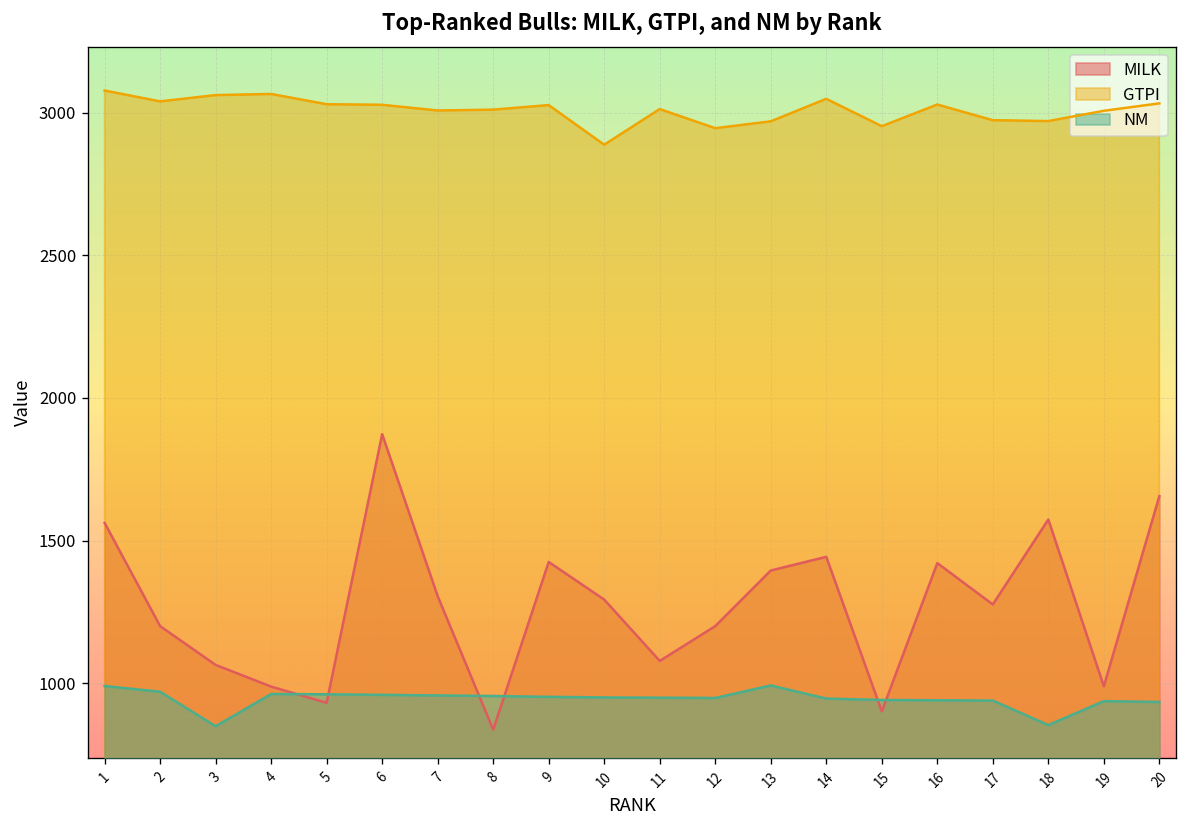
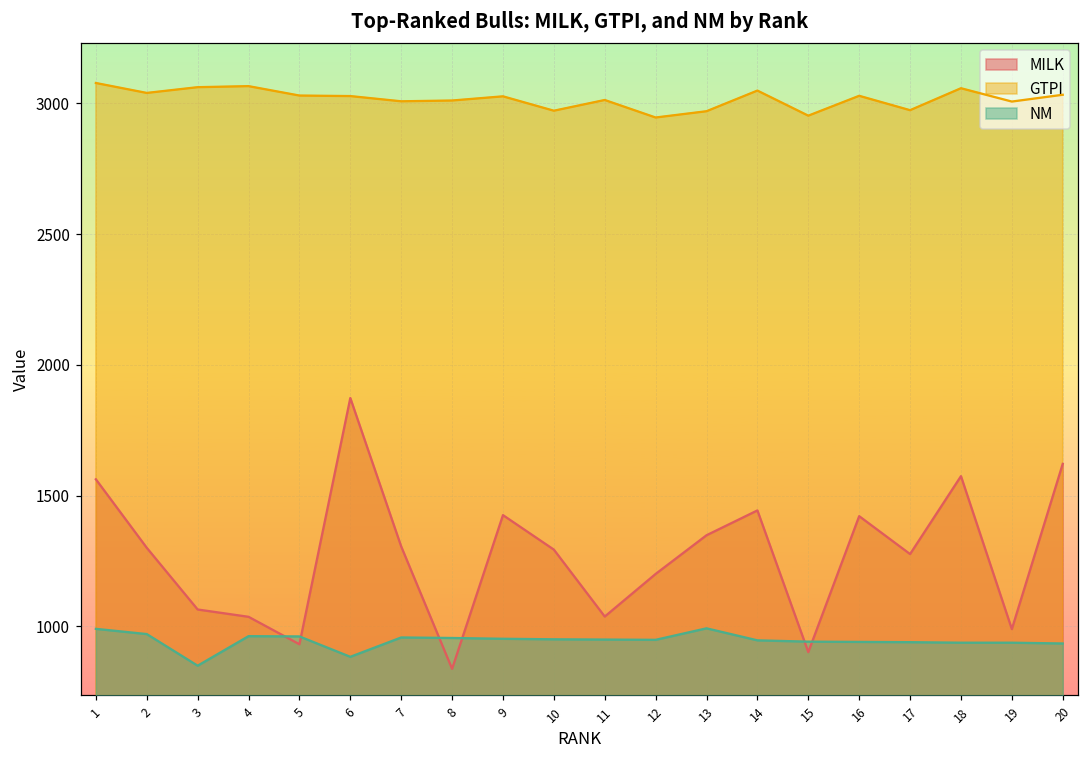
  {
    "MILK": {
      "1": 1560,
-     "2": 1200,
+     "2": 1300,
      "3": 1060,
-     "4": 990,
+     "4": 1040,
      "5": 930,
      "6": 1870,
      "7": 1310,
      "8": 840,
      "9": 1430,
      "10": 1290,
-     "11": 1080,
+     "11": 1040,
      "12": 1200,
-     "13": 1400,
+     "13": 1350,
      "14": 1440,
      "15": 900,
      "16": 1420,
      "17": 1280,
      "18": 1570,
      "19": 990,
-     "20": 1660
+     "20": 1620
    },
    "GTPI": {
      "1": 3080,
      "2": 3040,
      "3": 3060,
      "4": 3070,
      "5": 3030,
      "6": 3030,
      "7": 3010,
      "8": 3010,
      "9": 3030,
-     "10": 2890,
+     "10": 2970,
      "11": 3010,
      "12": 2950,
      "13": 2970,
      "14": 3050,
      "15": 2950,
      "16": 3030,
      "17": 2970,
-     "18": 2970
+     "18": 3060
    },
    "NM": {
      "1": 990,
      "2": 970,
      "3": 850,
      "4": 960,
      "5": 960,
-     "6": 960,
+     "6": 880,
      "7": 960,
      "8": 960,
      "9": 950,
      "10": 950,
      "11": 950,
      "12": 950,
      "13": 990,
      "14": 950,
      "15": 940,
      "16": 940,
      "17": 940,
-     "18": 850,
+     "18": 940,
      "19": 940,
      "20": 930
    }
  }
